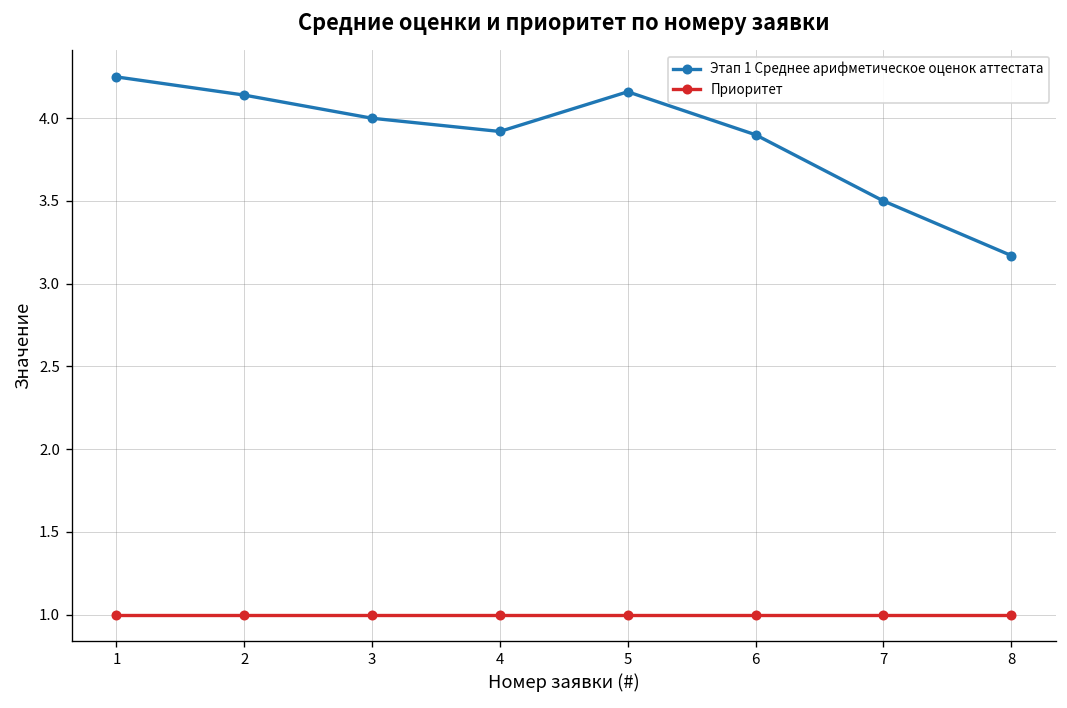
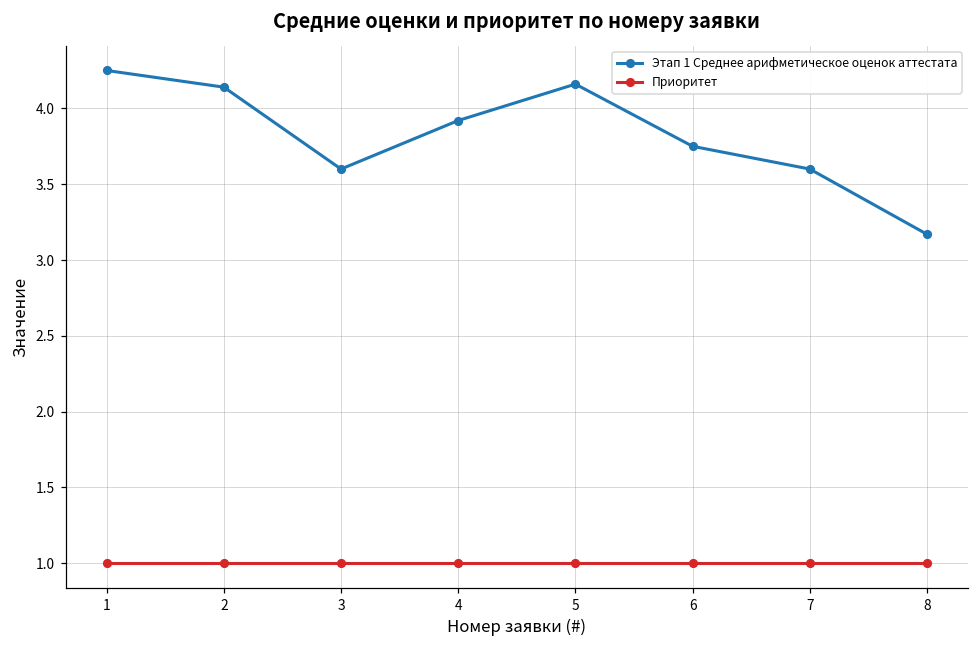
  {
    "Этап 1 Среднее арифметическое оценок аттестата": {
      "1": 4.25,
      "2": 4.14,
-     "3": 4.0,
+     "3": 3.6,
      "4": 3.92,
      "5": 4.16,
-     "6": 3.90,
-     "7": 3.5,
+     "6": 3.75,
+     "7": 3.6,
      "8": 3.17
    },
    "Приоритет": {
      "1": 1.00,
      "2": 1.00,
      "3": 1.00,
      "4": 1.00,
      "5": 1.00,
      "6": 1.00,
      "7": 1.00,
      "8": 1.00
    }
  }
